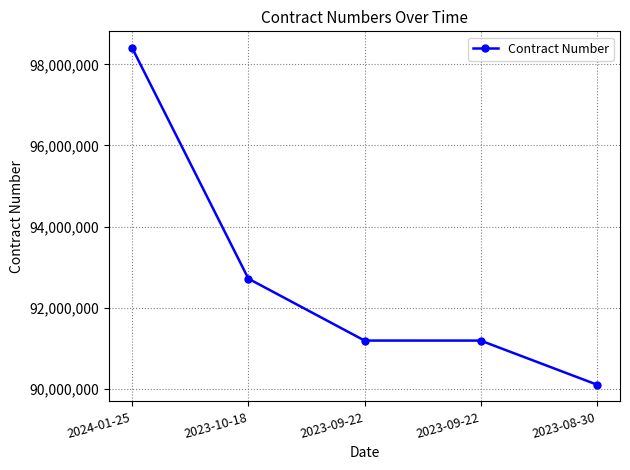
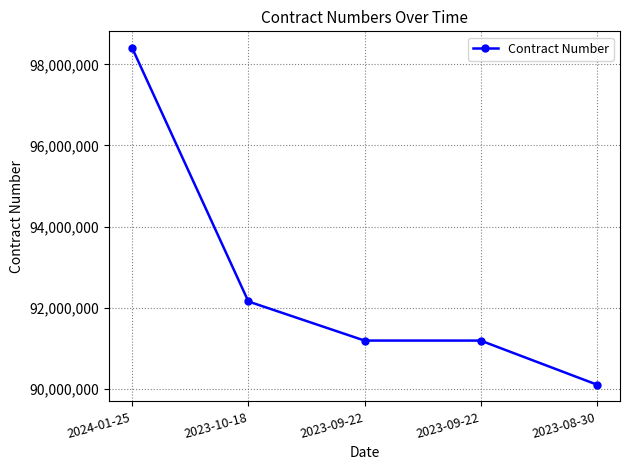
  {
    "2024-01-25": "98,400,000",
-   "2023-10-18": "92,700,000",
+   "2023-10-18": "92,200,000",
    "2023-08-30": "90,100,000"
  }
